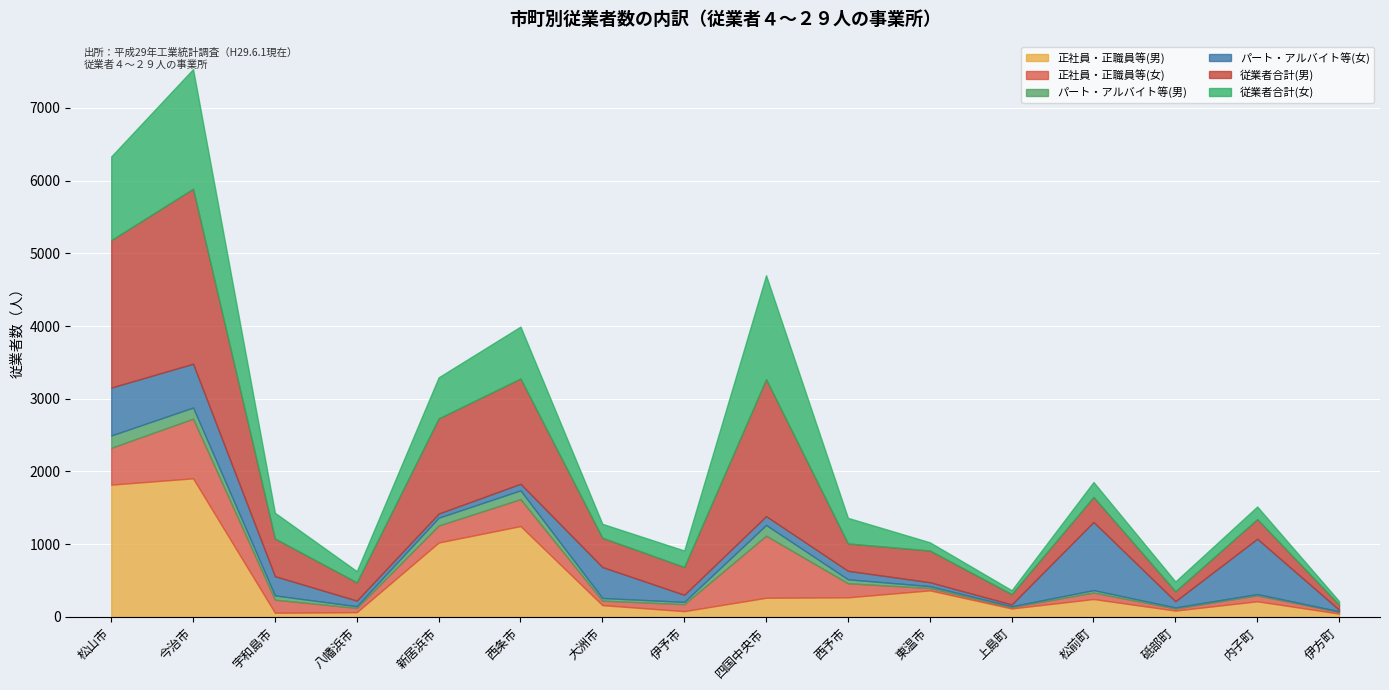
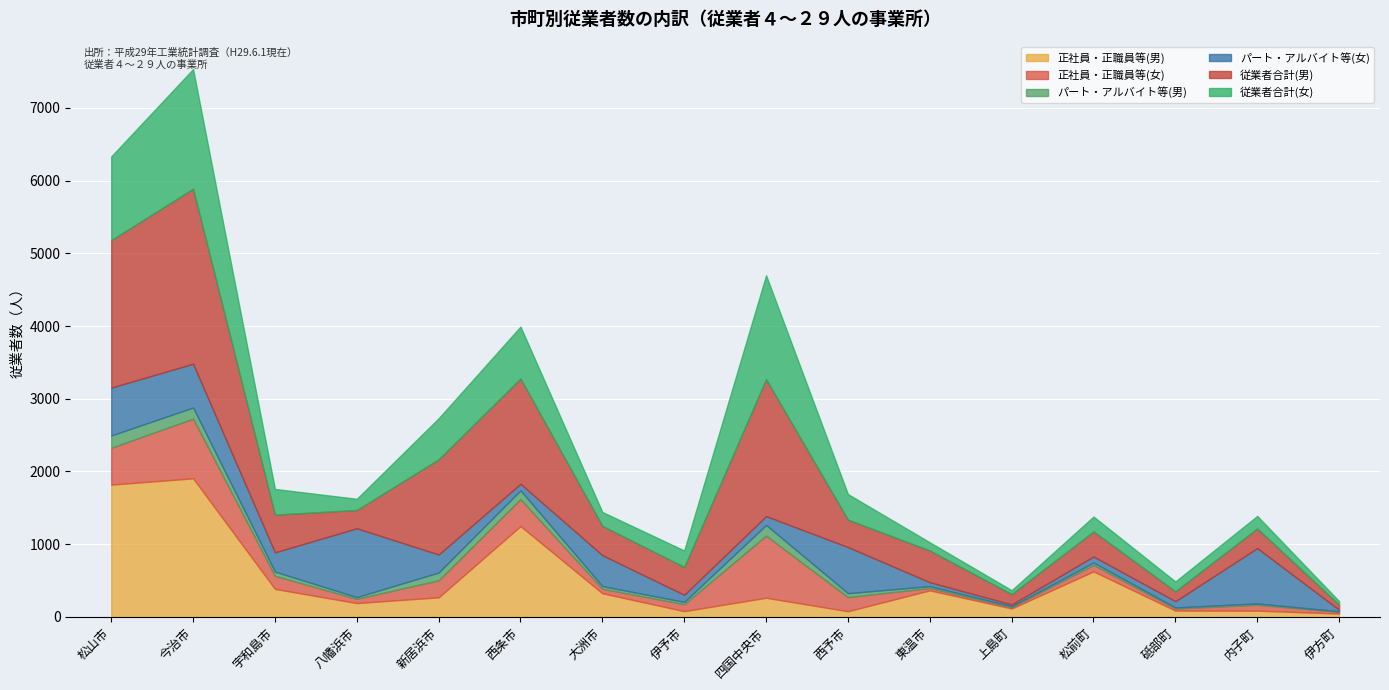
  {
    "正社員・正職員等(男)": {
      "松山市": 1800,
      "今治市": 1900,
-     "宇和島市": 100,
-     "八幡浜市": 100,
-     "新居浜市": 1000,
+     "宇和島市": 400,
+     "八幡浜市": 200,
+     "新居浜市": 300,
      "西条市": 1200,
-     "大洲市": 200,
+     "大洲市": 300,
      "伊予市": 100,
      "四国中央市": 300,
-     "西予市": 300,
-     "松前町": 200,
-     "内子町": 200
+     "西予市": 100,
+     "松前町": 600,
+     "内子町": 100
    },
    "パート・アルバイト等(女)": {
      "松山市": 700,
      "今治市": 600,
      "宇和島市": 300,
-     "八幡浜市": 100,
-     "新居浜市": 100,
+     "八幡浜市": 900,
+     "新居浜市": 200,
      "西条市": 100,
      "大洲市": 400,
      "伊予市": 100,
      "四国中央市": 100,
-     "西予市": 100,
+     "西予市": 600,
      "東温市": 100,
-     "松前町": 900,
+     "松前町": 100,
      "砥部町": 100,
      "内子町": 800
    }
  }
